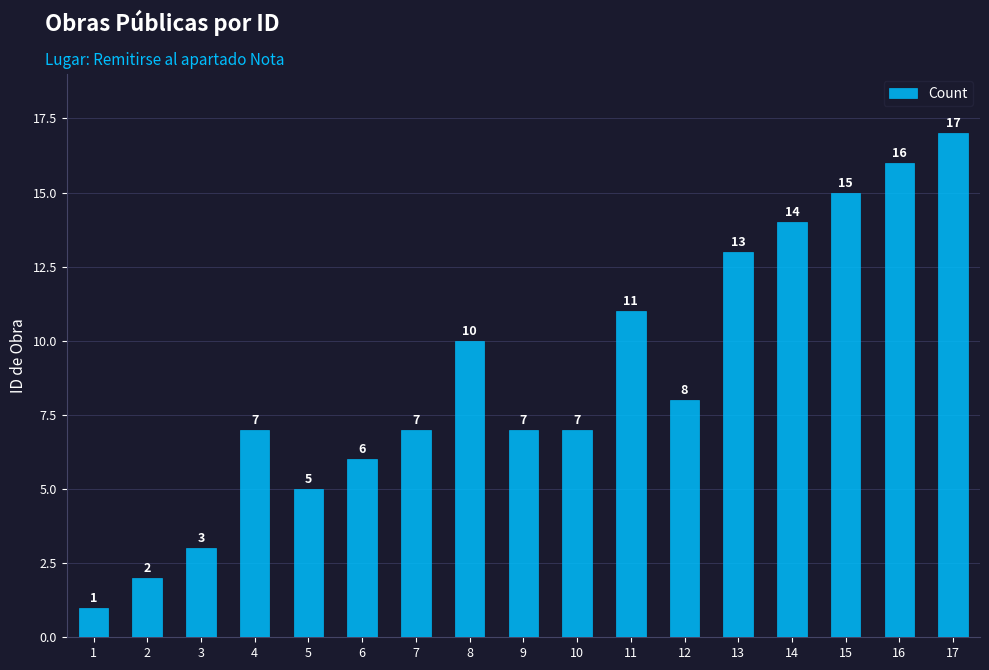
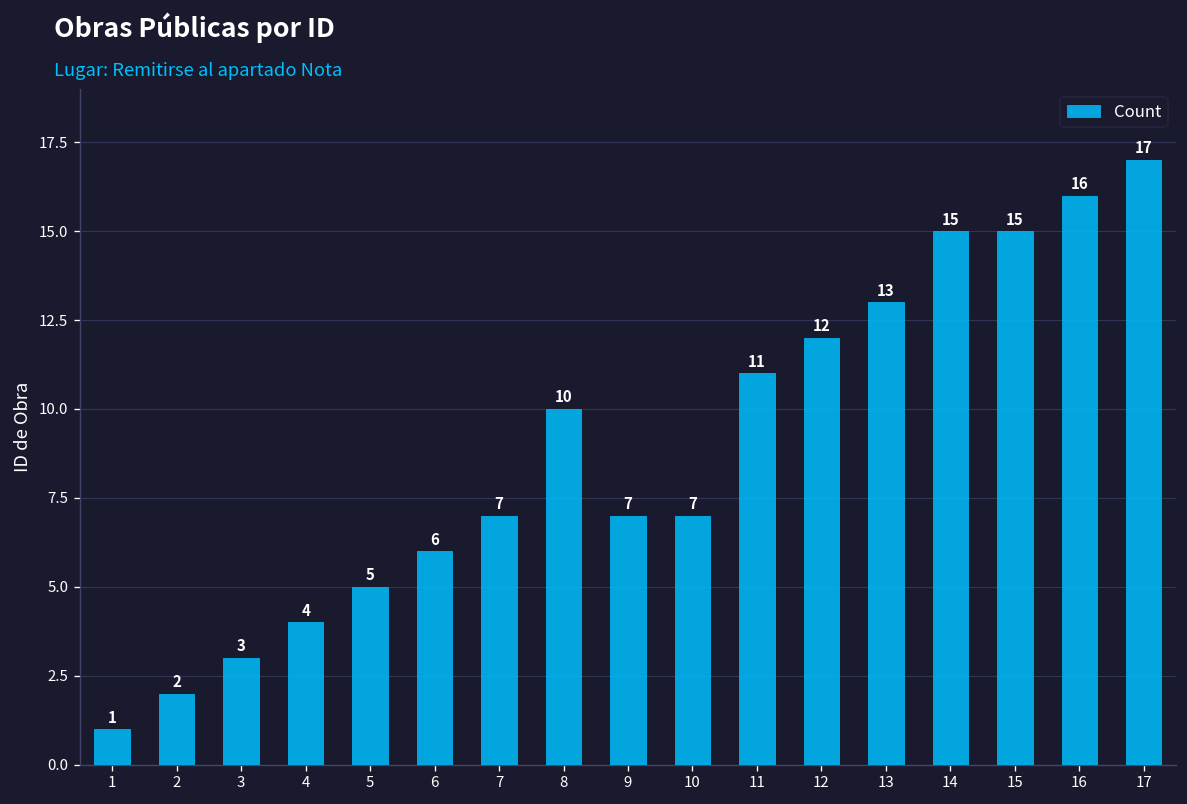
  {
    "1": 1,
    "2": 2,
    "3": 3,
-   "4": 7,
+   "4": 4,
    "5": 5,
    "6": 6,
    "7": 7,
    "8": 10,
    "9": 7,
    "10": 7,
    "11": 11,
-   "12": 8,
+   "12": 12,
    "13": 13,
-   "14": 14,
+   "14": 15,
    "15": 15,
    "16": 16,
    "17": 17
  }
